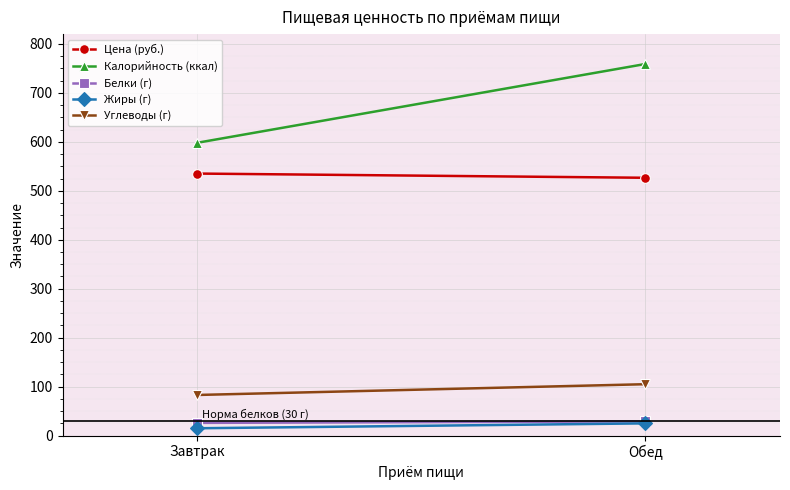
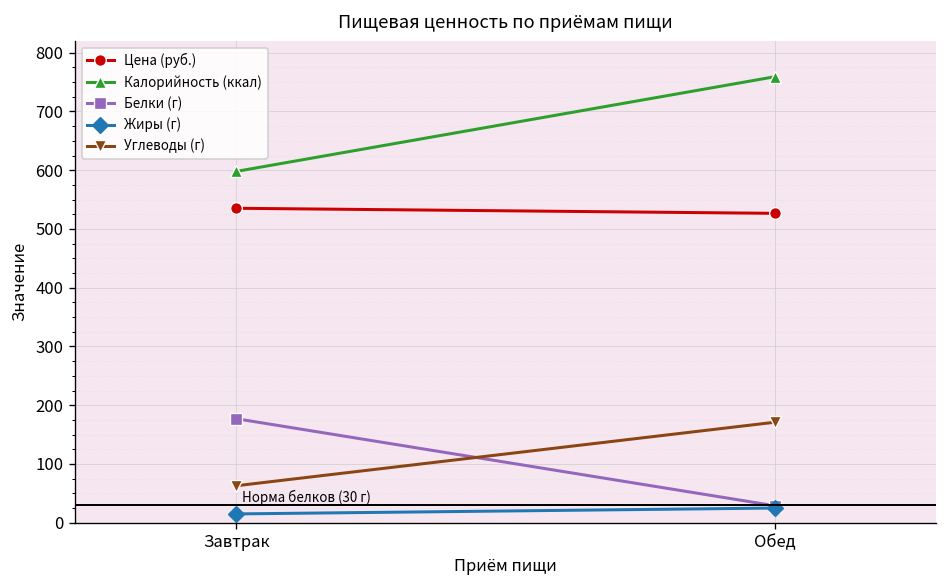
  {
    "Цена (руб.)": {
      "Завтрак": 540,
      "Обед": 530
    },
    "Калорийность (ккал)": {
      "Завтрак": 600,
      "Обед": 760
    },
    "Белки (г)": {
-     "Завтрак": 30
+     "Завтрак": 180
    },
    "Жиры (г)": {
      "Завтрак": 20
    },
    "Углеводы (г)": {
-     "Завтрак": 80,
-     "Обед": 110
+     "Завтрак": 60,
+     "Обед": 170
    }
  }
